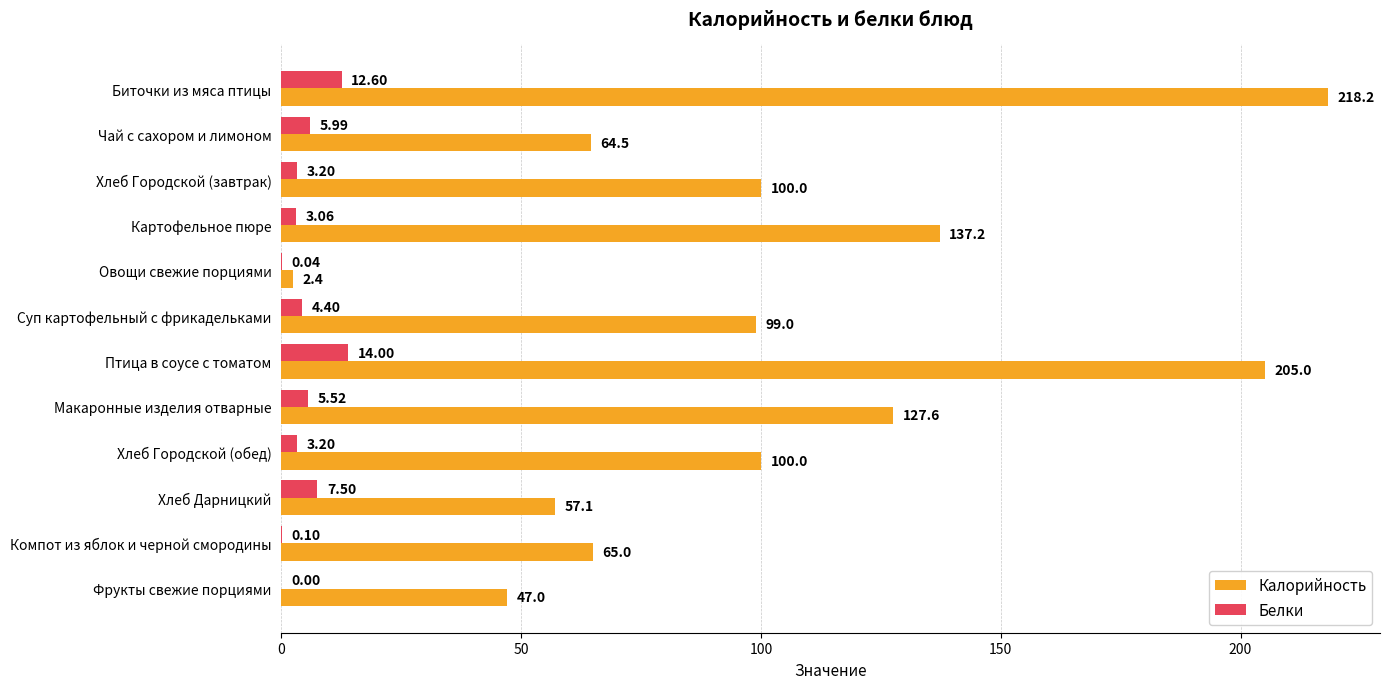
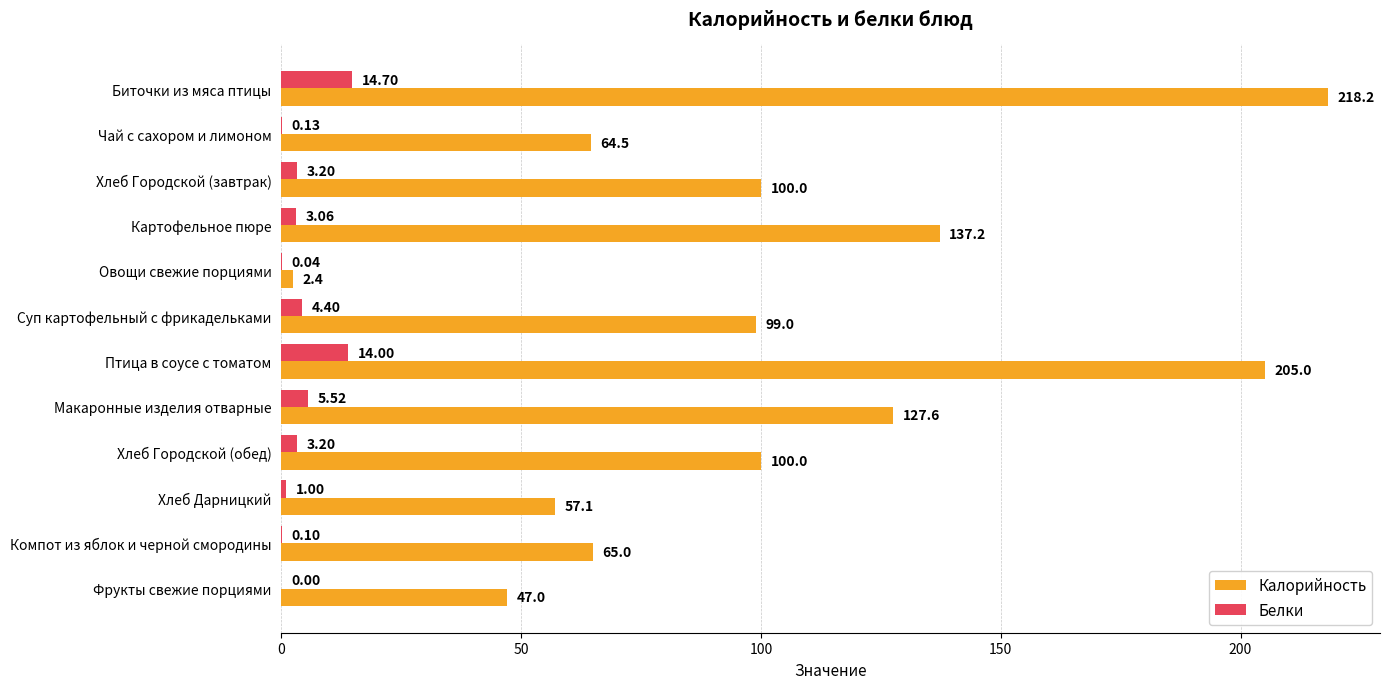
  {
    "Калорийность": {
      "Биточки из мяса птицы": 218.2,
      "Чай с сахором и лимоном": 64.5,
      "Хлеб Городской (завтрак)": 100.0,
      "Картофельное пюре": 137.2,
      "Овощи свежие порциями": 2.4,
      "Суп картофельный с фрикадельками": 99.0,
      "Птица в соусе с томатом": 205.0,
      "Макаронные изделия отварные": 127.6,
      "Хлеб Городской (обед)": 100.0,
      "Хлеб Дарницкий": 57.1,
      "Компот из яблок и черной смородины": 65.0,
      "Фрукты свежие порциями": 47.0
    },
    "Белки": {
-     "Биточки из мяса птицы": 12.60,
-     "Чай с сахором и лимоном": 5.99,
+     "Биточки из мяса птицы": 14.70,
+     "Чай с сахором и лимоном": 0.13,
      "Хлеб Городской (завтрак)": 3.20,
      "Картофельное пюре": 3.06,
      "Овощи свежие порциями": 0.04,
      "Суп картофельный с фрикадельками": 4.40,
      "Птица в соусе с томатом": 14.00,
      "Макаронные изделия отварные": 5.52,
      "Хлеб Городской (обед)": 3.20,
-     "Хлеб Дарницкий": 7.50,
+     "Хлеб Дарницкий": 1.00,
      "Компот из яблок и черной смородины": 0.10,
      "Фрукты свежие порциями": 0.00
    }
  }
